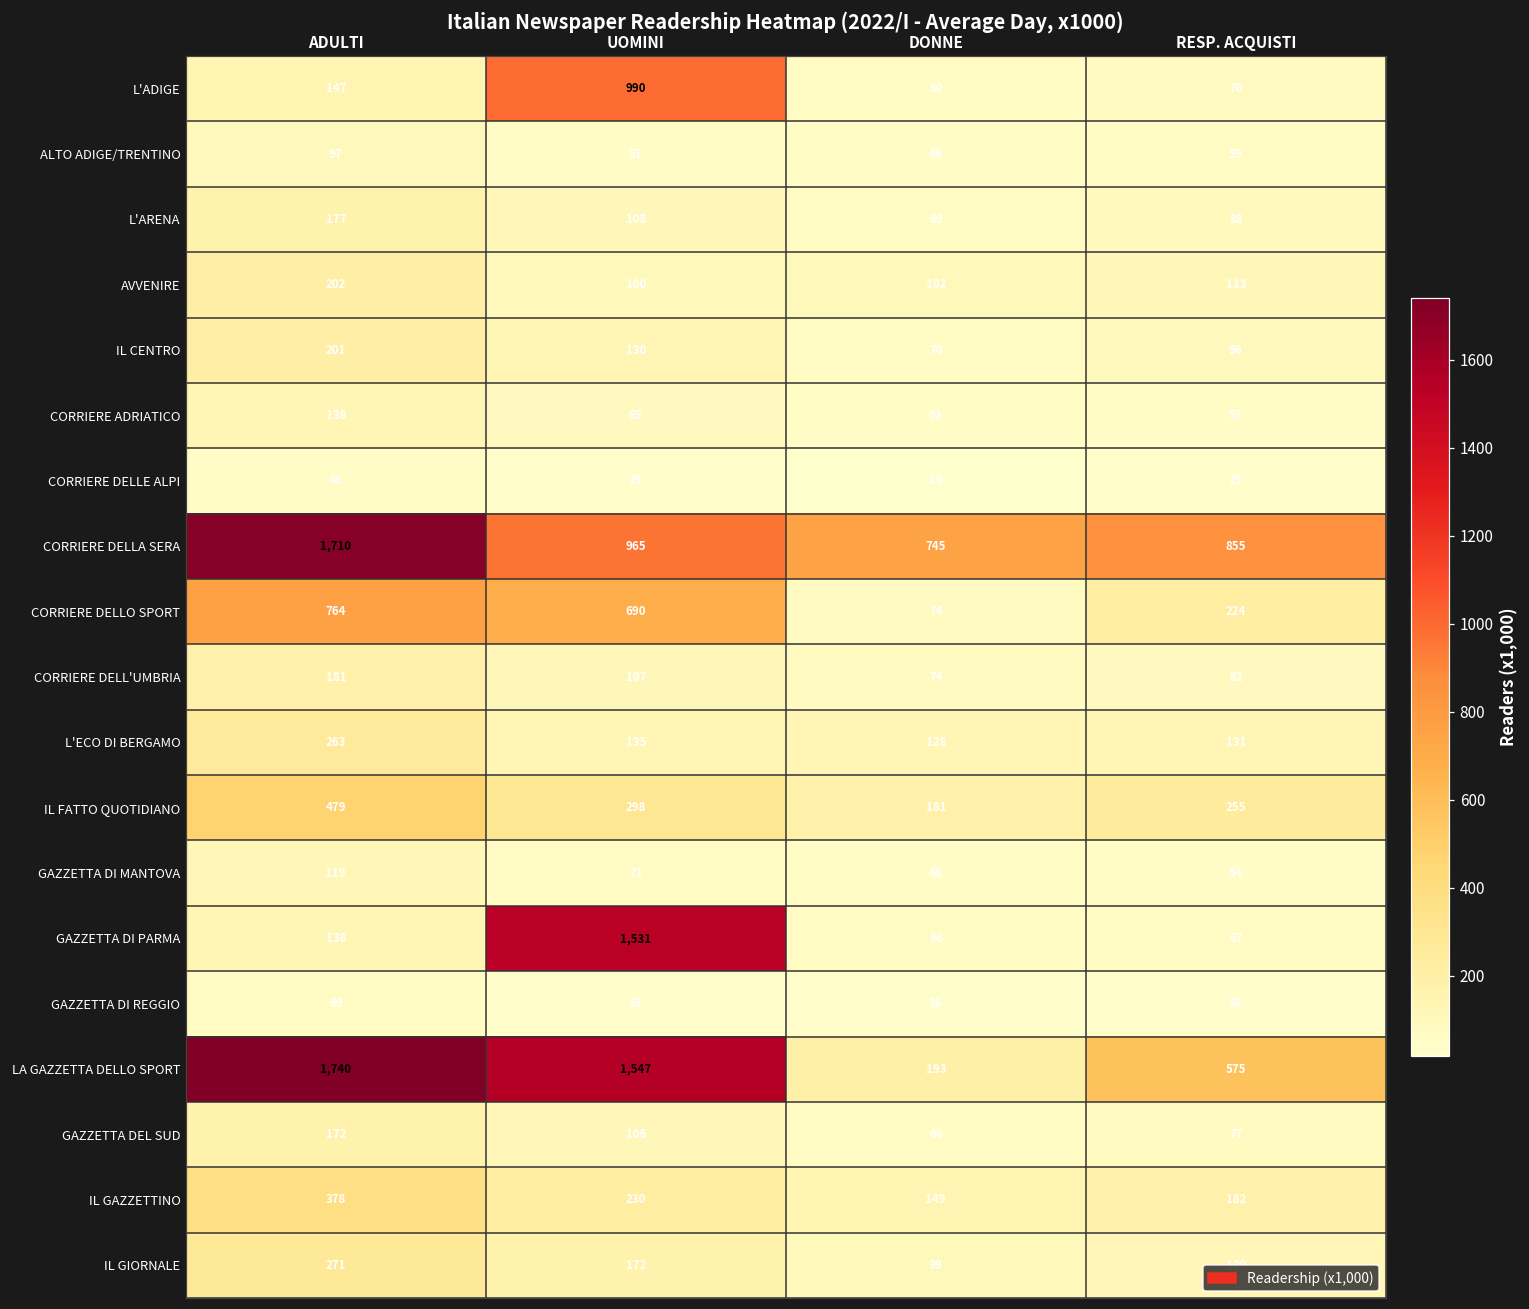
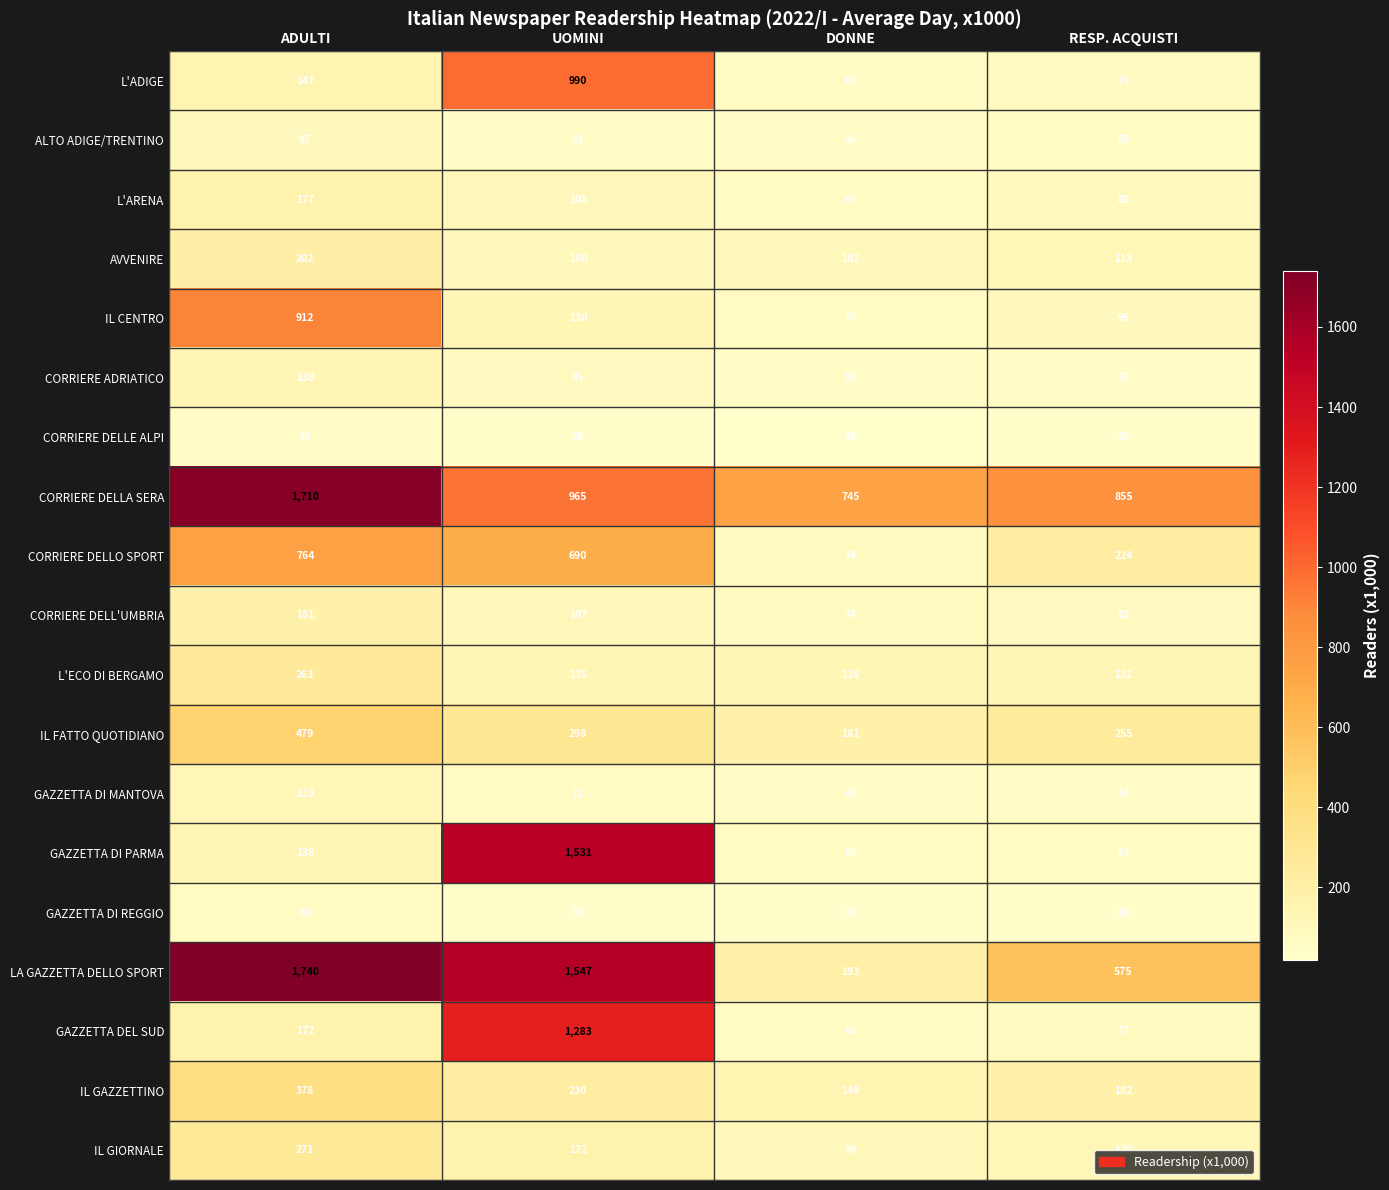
  {
    "L'ADIGE": {
      "ADULTI": "147",
      "UOMINI": "990",
      "DONNE": "60",
      "RESP. ACQUISTI": "76"
    },
    "ALTO ADIGE/TRENTINO": {
      "ADULTI": "97",
      "UOMINI": "51",
      "DONNE": "46",
      "RESP. ACQUISTI": "59"
    },
    "L'ARENA": {
      "ADULTI": "177",
      "UOMINI": "108",
      "DONNE": "69",
      "RESP. ACQUISTI": "88"
    },
    "AVVENIRE": {
      "ADULTI": "202",
      "UOMINI": "100",
      "DONNE": "102",
      "RESP. ACQUISTI": "113"
    },
    "IL CENTRO": {
-     "ADULTI": "201",
+     "ADULTI": "912",
      "UOMINI": "130",
      "DONNE": "70",
      "RESP. ACQUISTI": "96"
    },
    "CORRIERE ADRIATICO": {
      "ADULTI": "138",
      "UOMINI": "85",
      "DONNE": "53",
      "RESP. ACQUISTI": "57"
    },
    "CORRIERE DELLE ALPI": {
      "ADULTI": "48",
      "UOMINI": "29",
      "DONNE": "18",
      "RESP. ACQUISTI": "25"
    },
    "CORRIERE DELLA SERA": {
      "ADULTI": "1,710",
      "UOMINI": "965",
      "DONNE": "745",
      "RESP. ACQUISTI": "855"
    },
    "CORRIERE DELLO SPORT": {
      "ADULTI": "764",
      "UOMINI": "690",
      "DONNE": "74",
      "RESP. ACQUISTI": "224"
    },
    "CORRIERE DELL'UMBRIA": {
      "ADULTI": "181",
      "UOMINI": "107",
      "DONNE": "74",
      "RESP. ACQUISTI": "82"
    },
    "L'ECO DI BERGAMO": {
      "ADULTI": "263",
      "UOMINI": "135",
      "DONNE": "128",
      "RESP. ACQUISTI": "131"
    },
    "IL FATTO QUOTIDIANO": {
      "ADULTI": "479",
      "UOMINI": "298",
      "DONNE": "181",
      "RESP. ACQUISTI": "255"
    },
    "GAZZETTA DI MANTOVA": {
      "ADULTI": "119",
      "UOMINI": "71",
      "DONNE": "48",
      "RESP. ACQUISTI": "54"
    },
    "GAZZETTA DI PARMA": {
      "ADULTI": "138",
      "UOMINI": "1,531",
      "DONNE": "66",
      "RESP. ACQUISTI": "67"
    },
    "GAZZETTA DI REGGIO": {
      "ADULTI": "69",
      "UOMINI": "33",
      "DONNE": "36",
      "RESP. ACQUISTI": "38"
    },
    "LA GAZZETTA DELLO SPORT": {
      "ADULTI": "1,740",
      "UOMINI": "1,547",
      "DONNE": "193",
      "RESP. ACQUISTI": "575"
    },
    "GAZZETTA DEL SUD": {
      "ADULTI": "172",
-     "UOMINI": "106",
+     "UOMINI": "1,283",
      "DONNE": "66",
      "RESP. ACQUISTI": "77"
    },
    "IL GAZZETTINO": {
      "ADULTI": "378",
      "UOMINI": "230",
      "DONNE": "149",
      "RESP. ACQUISTI": "182"
    },
    "IL GIORNALE": {
      "ADULTI": "271",
      "UOMINI": "172",
      "DONNE": "99"
    }
  }
